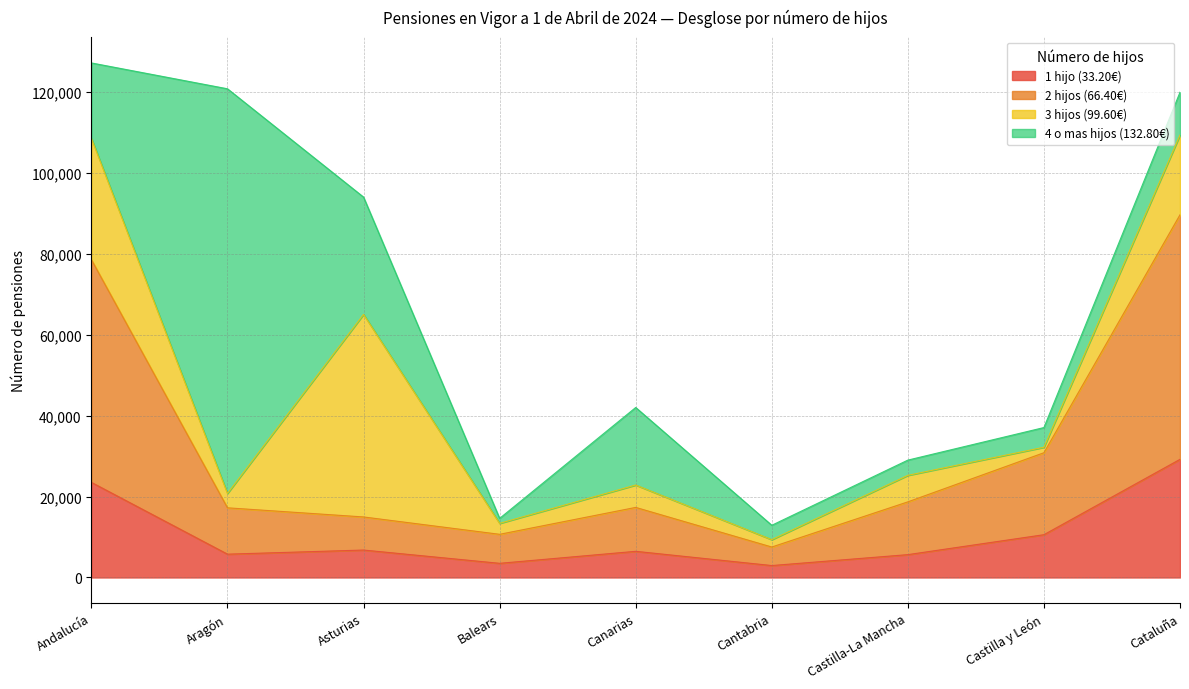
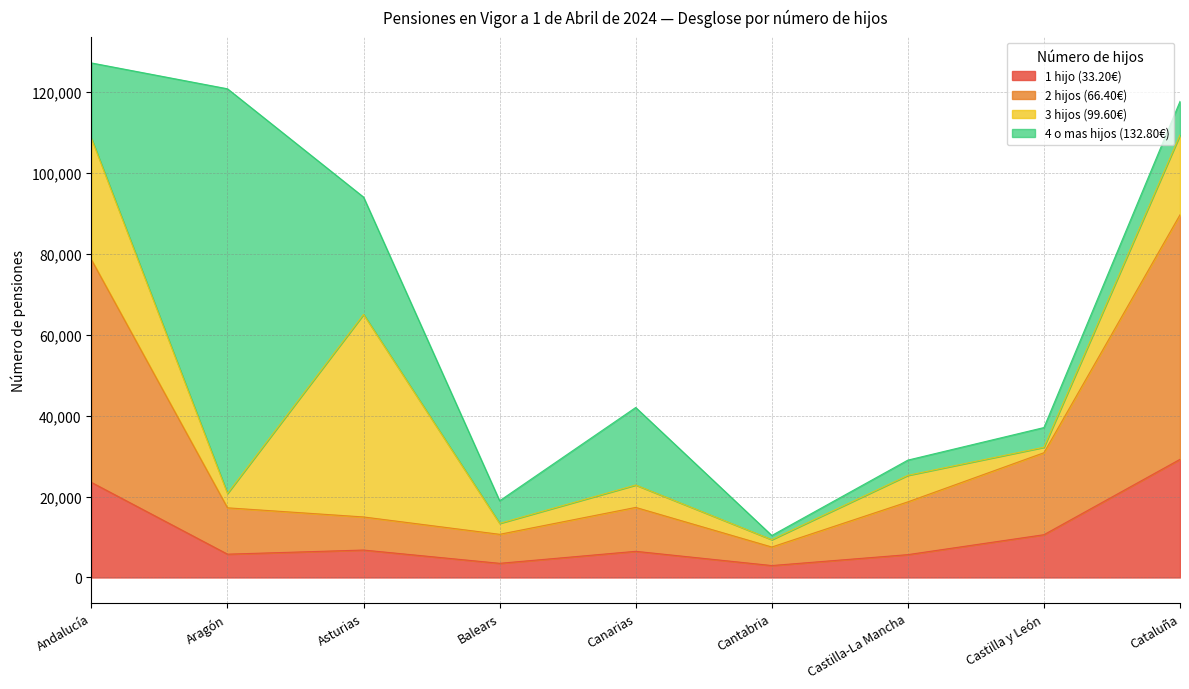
  {
    "3 hijos (99.60€)": {
      "Andalucía": "30,000",
      "Aragón": "4,000",
      "Asturias": "50,000",
      "Balears": "3,000",
      "Canarias": "6,000",
      "Cantabria": "2,000",
      "Castilla-La Mancha": "7,000",
      "Castilla y León": "1,000",
      "Cataluña": "20,000"
    },
    "4 o mas hijos (132.80€)": {
      "Andalucía": "19,000",
      "Aragón": "100,000",
      "Asturias": "29,000",
-     "Balears": "1,000",
+     "Balears": "6,000",
      "Canarias": "19,000",
-     "Cantabria": "4,000",
+     "Cantabria": "1,000",
      "Castilla-La Mancha": "4,000",
      "Castilla y León": "5,000",
-     "Cataluña": "11,000"
+     "Cataluña": "8,000"
    }
  }
